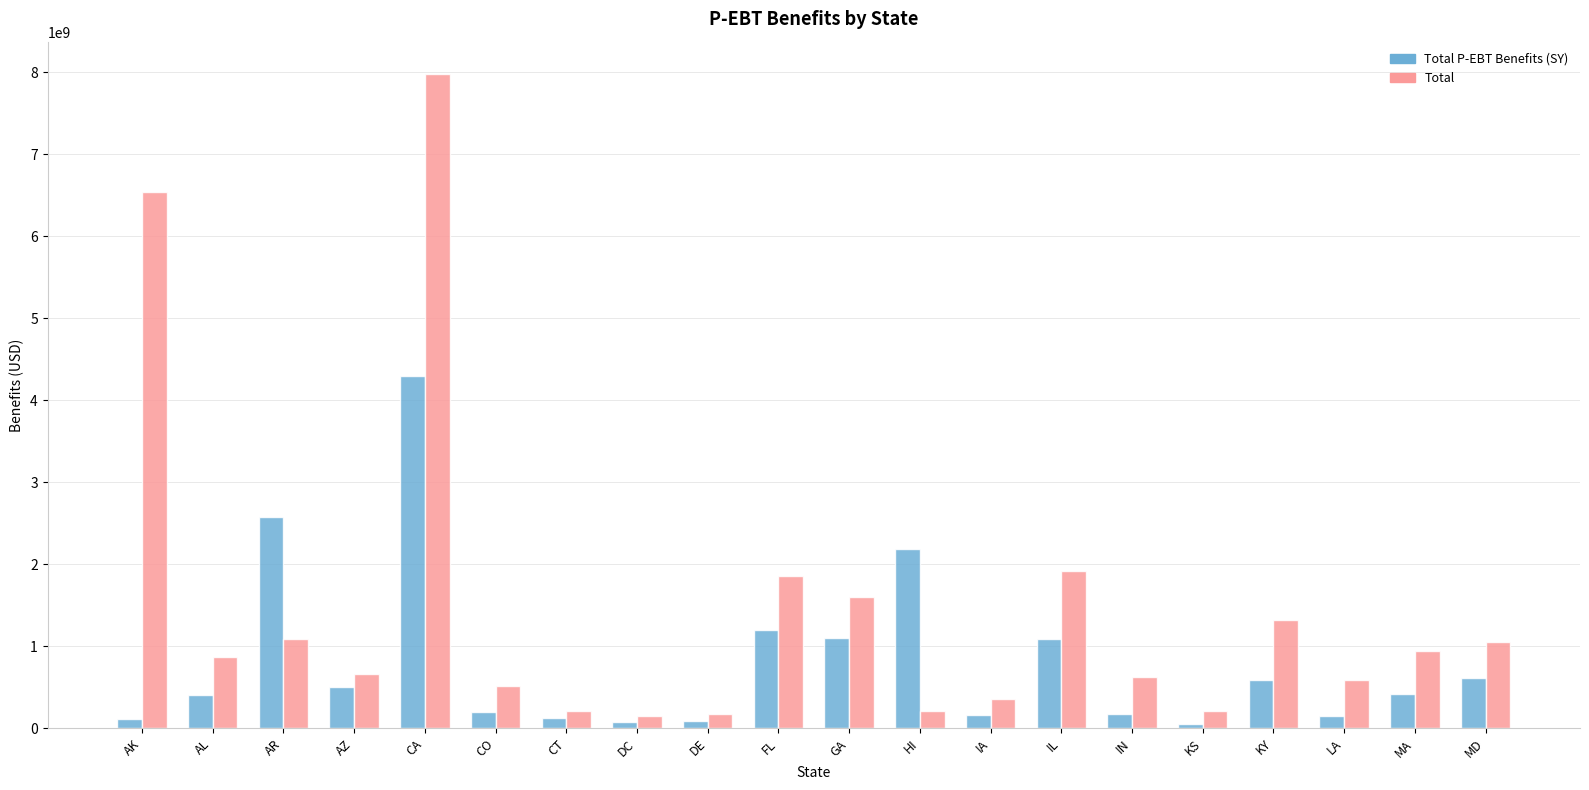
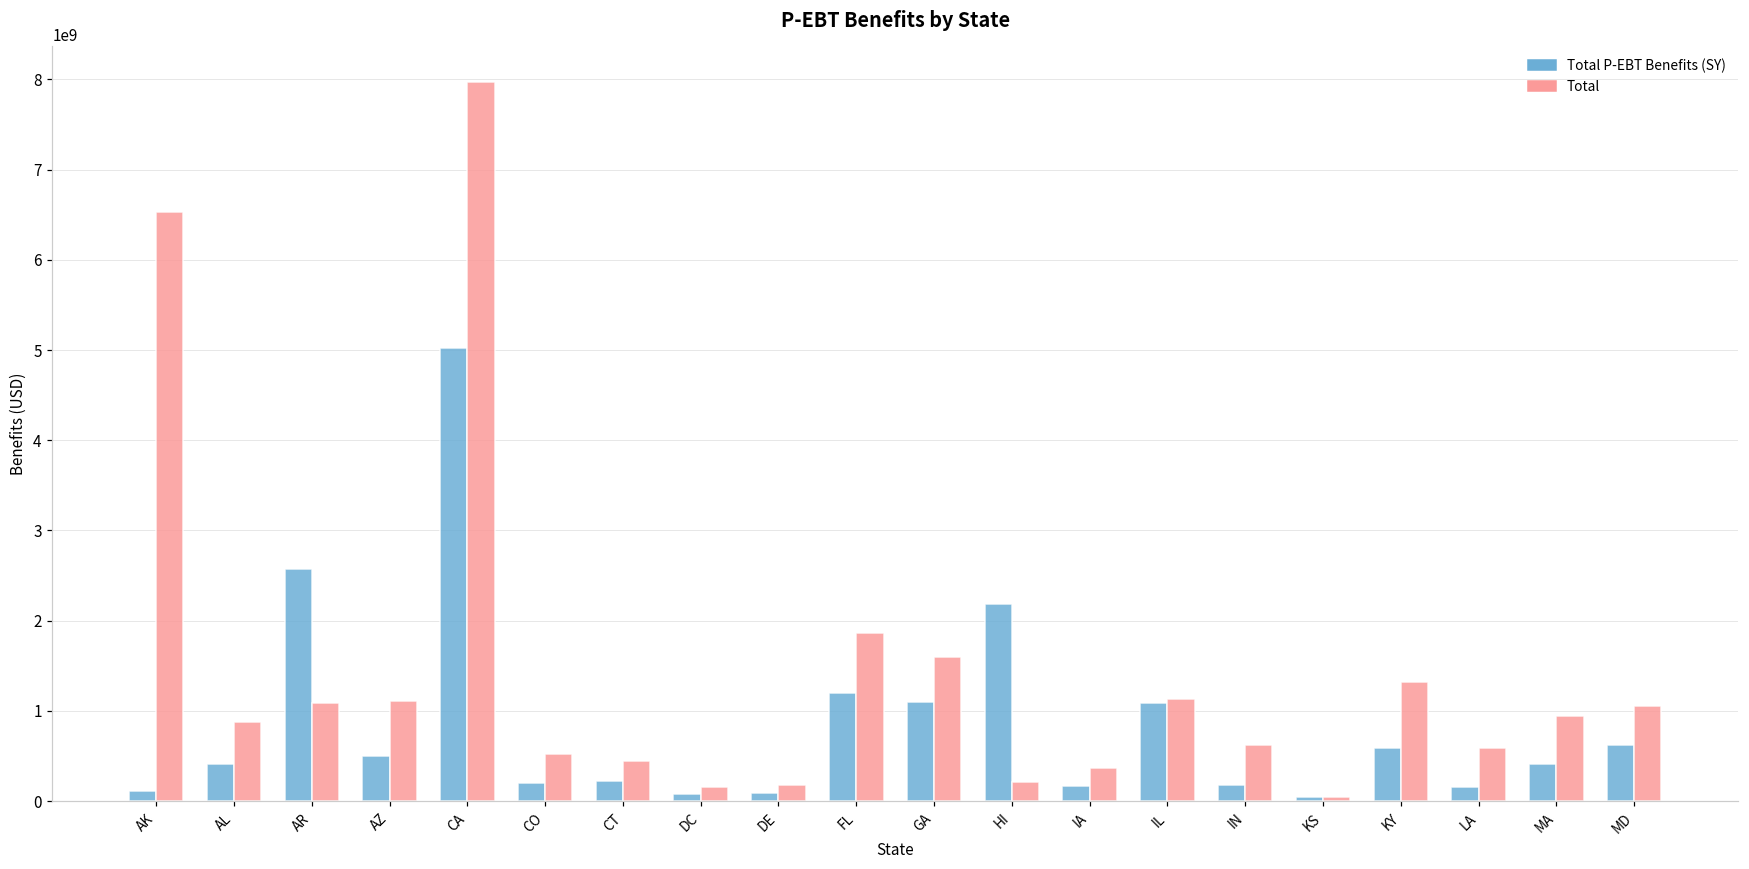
  {
    "Total P-EBT Benefits (SY)": {
      "AK": 100000000,
      "AL": 400000000,
      "AR": 2600000000,
      "AZ": 500000000,
-     "CA": 4300000000,
+     "CA": 5000000000,
      "CO": 200000000,
-     "CT": 100000000,
+     "CT": 200000000,
      "DC": 100000000,
      "DE": 100000000,
      "FL": 1200000000,
      "GA": 1100000000,
      "HI": 2200000000,
      "IA": 200000000,
      "IL": 1100000000,
      "IN": 200000000,
      "KS": 0,
      "KY": 600000000,
      "LA": 200000000,
      "MA": 400000000,
      "MD": 600000000
    },
    "Total": {
      "AK": 6500000000,
      "AL": 900000000,
      "AR": 1100000000,
-     "AZ": 700000000,
+     "AZ": 1100000000,
      "CA": 8000000000,
      "CO": 500000000,
-     "CT": 200000000,
+     "CT": 400000000,
      "DC": 200000000,
      "DE": 200000000,
      "FL": 1900000000,
      "GA": 1600000000,
      "HI": 200000000,
      "IA": 400000000,
-     "IL": 1900000000,
+     "IL": 1100000000,
      "IN": 600000000,
-     "KS": 200000000,
+     "KS": 0,
      "KY": 1300000000,
      "LA": 600000000,
      "MA": 900000000,
      "MD": 1100000000
    }
  }
